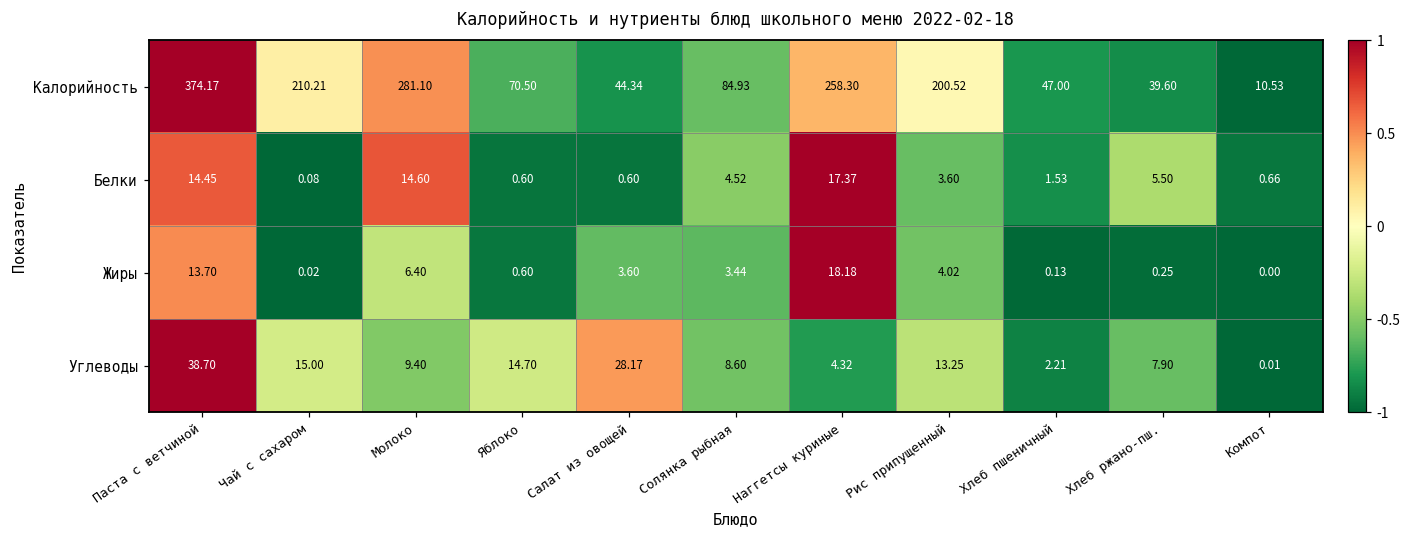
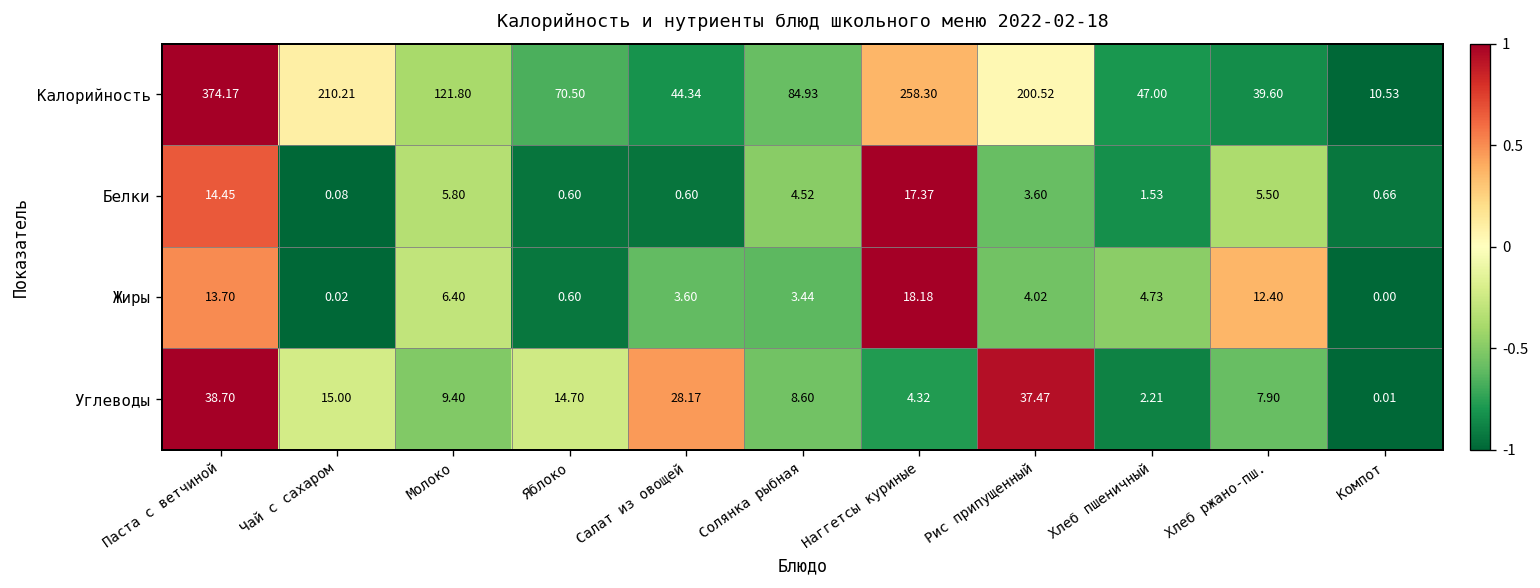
  {
    "Калорийность": {
      "Паста с ветчиной": 374.17,
      "Чай с сахаром": 210.21,
-     "Молоко": 281.10,
+     "Молоко": 121.80,
      "Яблоко": 70.50,
      "Салат из овощей": 44.34,
      "Солянка рыбная": 84.93,
      "Наггетсы куриные": 258.30,
      "Рис припущенный": 200.52,
      "Хлеб пшеничный": 47.00,
      "Хлеб ржано-пш.": 39.60,
      "Компот": 10.53
    },
    "Белки": {
      "Паста с ветчиной": 14.45,
      "Чай с сахаром": 0.08,
-     "Молоко": 14.60,
+     "Молоко": 5.80,
      "Яблоко": 0.60,
      "Салат из овощей": 0.60,
      "Солянка рыбная": 4.52,
      "Наггетсы куриные": 17.37,
      "Рис припущенный": 3.60,
      "Хлеб пшеничный": 1.53,
      "Хлеб ржано-пш.": 5.50,
      "Компот": 0.66
    },
    "Жиры": {
      "Паста с ветчиной": 13.70,
      "Чай с сахаром": 0.02,
      "Молоко": 6.40,
      "Яблоко": 0.60,
      "Салат из овощей": 3.60,
      "Солянка рыбная": 3.44,
      "Наггетсы куриные": 18.18,
      "Рис припущенный": 4.02,
-     "Хлеб пшеничный": 0.13,
-     "Хлеб ржано-пш.": 0.25,
+     "Хлеб пшеничный": 4.73,
+     "Хлеб ржано-пш.": 12.40,
      "Компот": 0.00
    },
    "Углеводы": {
      "Паста с ветчиной": 38.70,
      "Чай с сахаром": 15.00,
      "Молоко": 9.40,
      "Яблоко": 14.70,
      "Салат из овощей": 28.17,
      "Солянка рыбная": 8.60,
      "Наггетсы куриные": 4.32,
-     "Рис припущенный": 13.25,
+     "Рис припущенный": 37.47,
      "Хлеб пшеничный": 2.21,
      "Хлеб ржано-пш.": 7.90,
      "Компот": 0.01
    }
  }
